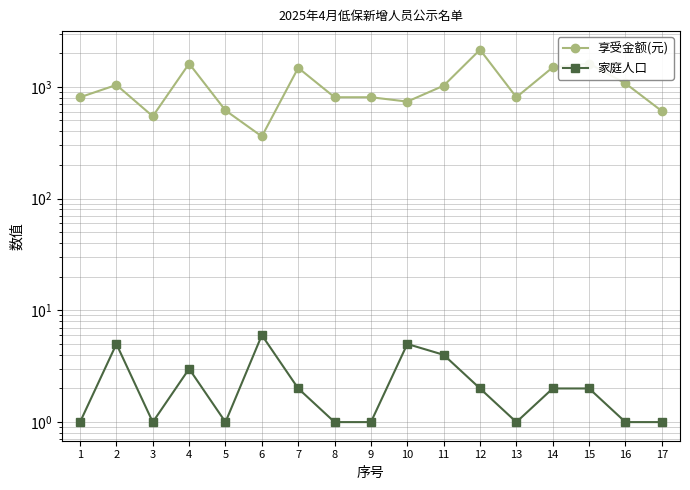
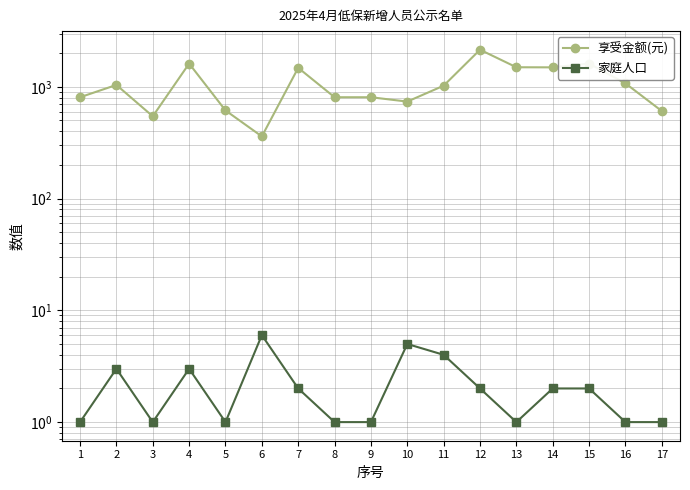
  {
    "享受金额(元)": {
      "1": 800,
      "2": 1000,
      "3": 500,
      "4": 1600,
      "5": 600,
      "6": 360,
      "7": 1500,
      "8": 800,
      "9": 800,
      "10": 700,
      "11": 1000,
      "12": 2100,
-     "13": 800,
+     "13": 1500,
      "14": 1500,
      "16": 1100,
      "17": 600
    },
    "家庭人口": {
      "1": 1,
-     "2": 5,
+     "2": 3,
      "3": 1,
      "4": 3,
      "5": 1,
      "6": 6,
      "7": 2,
      "8": 1,
      "9": 1,
      "10": 5,
      "11": 4,
      "12": 2,
      "13": 1,
      "14": 2,
      "15": 2,
      "16": 1,
      "17": 1
    }
  }
